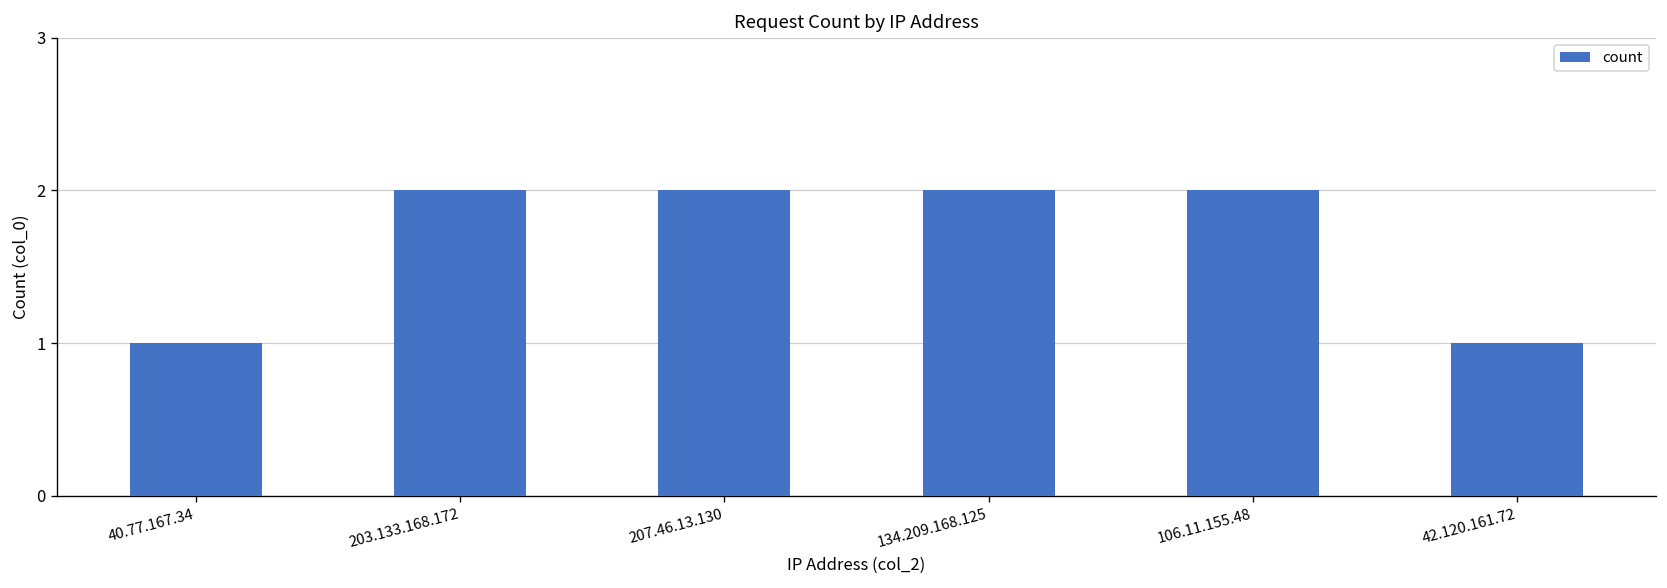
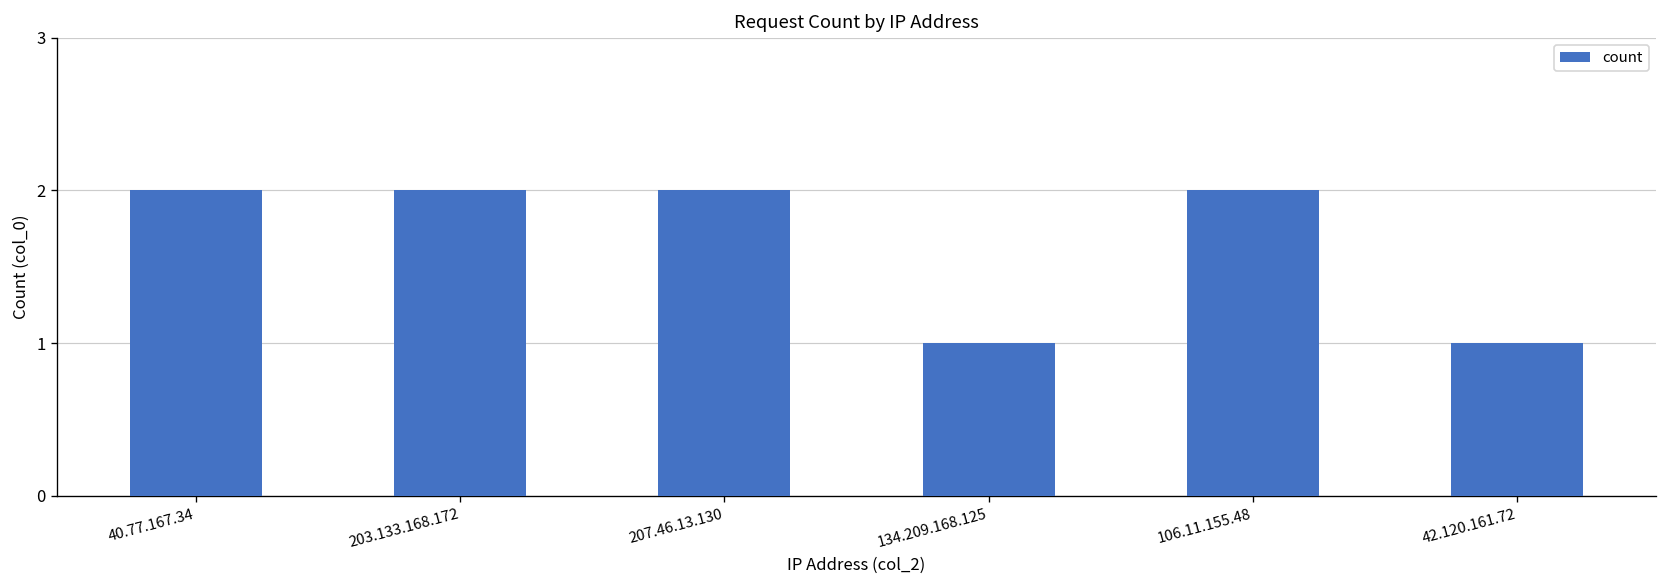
  {
-   "40.77.167.34": 1,
+   "40.77.167.34": 2,
    "203.133.168.172": 2,
    "207.46.13.130": 2,
-   "134.209.168.125": 2,
+   "134.209.168.125": 1,
    "106.11.155.48": 2,
    "42.120.161.72": 1
  }
